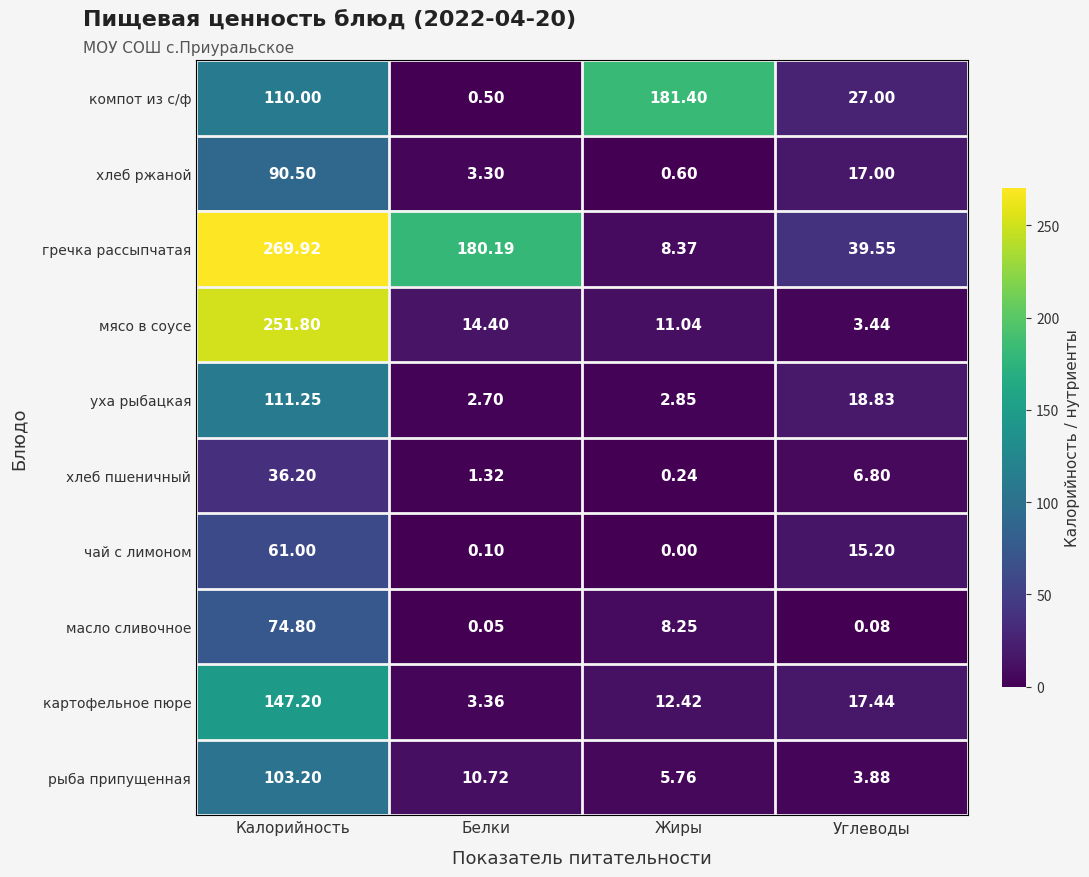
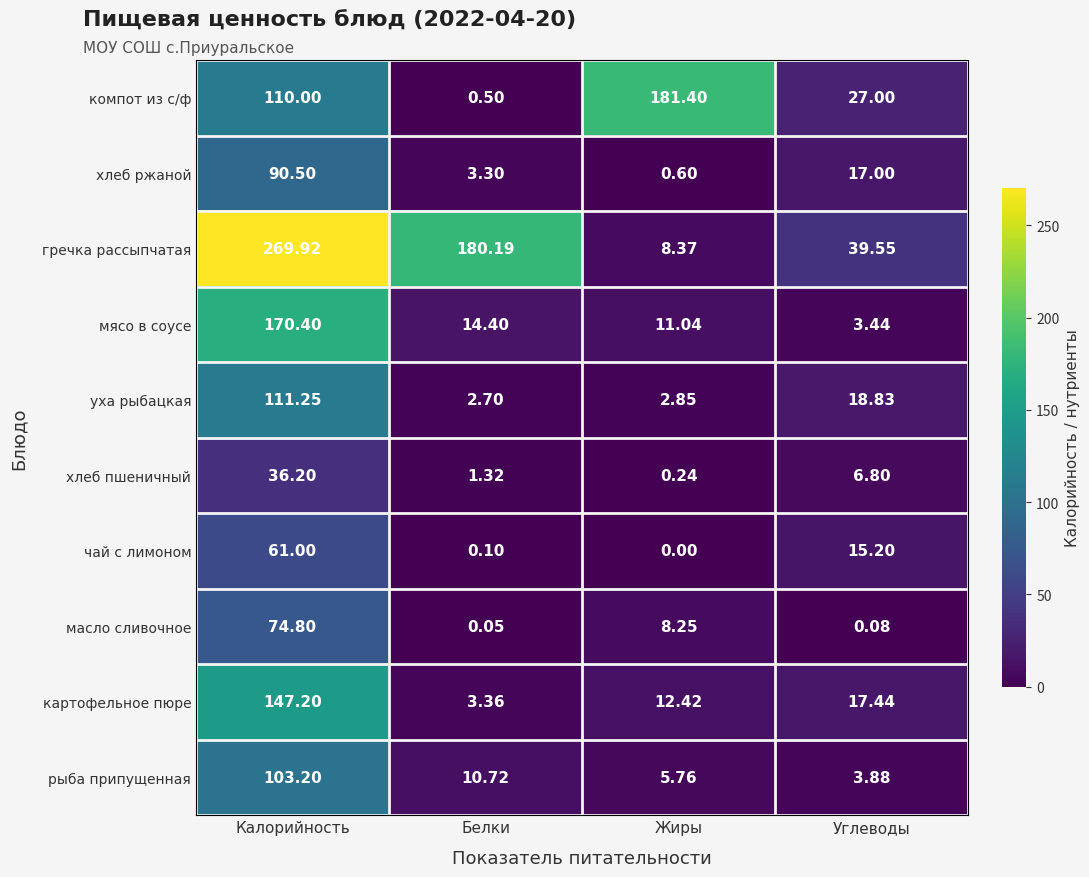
  {
    "компот из с/ф": {
      "Калорийность": 110.00,
      "Белки": 0.50,
      "Жиры": 181.40,
      "Углеводы": 27.00
    },
    "хлеб ржаной": {
      "Калорийность": 90.50,
      "Белки": 3.30,
      "Жиры": 0.60,
      "Углеводы": 17.00
    },
    "гречка рассыпчатая": {
      "Калорийность": 269.92,
      "Белки": 180.19,
      "Жиры": 8.37,
      "Углеводы": 39.55
    },
    "мясо в соусе": {
-     "Калорийность": 251.80,
+     "Калорийность": 170.40,
      "Белки": 14.40,
      "Жиры": 11.04,
      "Углеводы": 3.44
    },
    "уха рыбацкая": {
      "Калорийность": 111.25,
      "Белки": 2.70,
      "Жиры": 2.85,
      "Углеводы": 18.83
    },
    "хлеб пшеничный": {
      "Калорийность": 36.20,
      "Белки": 1.32,
      "Жиры": 0.24,
      "Углеводы": 6.80
    },
    "чай с лимоном": {
      "Калорийность": 61.00,
      "Белки": 0.10,
      "Жиры": 0.00,
      "Углеводы": 15.20
    },
    "масло сливочное": {
      "Калорийность": 74.80,
      "Белки": 0.05,
      "Жиры": 8.25,
      "Углеводы": 0.08
    },
    "картофельное пюре": {
      "Калорийность": 147.20,
      "Белки": 3.36,
      "Жиры": 12.42,
      "Углеводы": 17.44
    },
    "рыба припущенная": {
      "Калорийность": 103.20,
      "Белки": 10.72,
      "Жиры": 5.76,
      "Углеводы": 3.88
    }
  }
